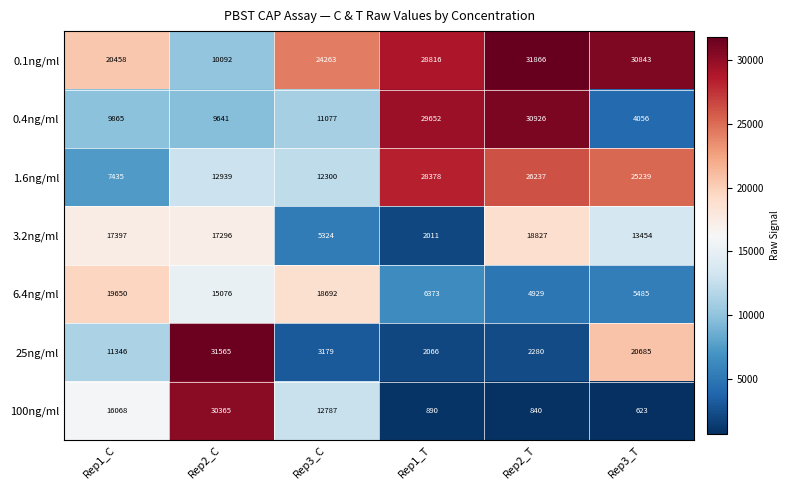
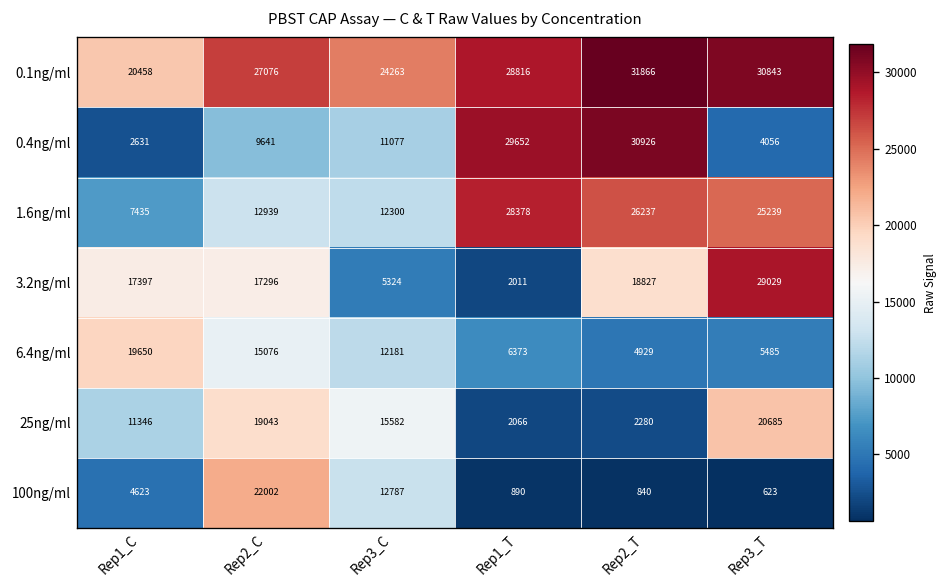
  {
    "0.1ng/ml": {
      "Rep1_C": 20458,
-     "Rep2_C": 10092,
+     "Rep2_C": 27076,
      "Rep3_C": 24263,
      "Rep1_T": 28816,
      "Rep2_T": 31866,
      "Rep3_T": 30843
    },
    "0.4ng/ml": {
-     "Rep1_C": 9865,
+     "Rep1_C": 2631,
      "Rep2_C": 9641,
      "Rep3_C": 11077,
      "Rep1_T": 29652,
      "Rep2_T": 30926,
      "Rep3_T": 4056
    },
    "1.6ng/ml": {
      "Rep1_C": 7435,
      "Rep2_C": 12939,
      "Rep3_C": 12300,
      "Rep1_T": 28378,
      "Rep2_T": 26237,
      "Rep3_T": 25239
    },
    "3.2ng/ml": {
      "Rep1_C": 17397,
      "Rep2_C": 17296,
      "Rep3_C": 5324,
      "Rep1_T": 2011,
      "Rep2_T": 18827,
-     "Rep3_T": 13454
+     "Rep3_T": 29029
    },
    "6.4ng/ml": {
      "Rep1_C": 19650,
      "Rep2_C": 15076,
-     "Rep3_C": 18692,
+     "Rep3_C": 12181,
      "Rep1_T": 6373,
      "Rep2_T": 4929,
      "Rep3_T": 5485
    },
    "25ng/ml": {
      "Rep1_C": 11346,
-     "Rep2_C": 31565,
-     "Rep3_C": 3179,
+     "Rep2_C": 19043,
+     "Rep3_C": 15582,
      "Rep1_T": 2066,
      "Rep2_T": 2280,
      "Rep3_T": 20685
    },
    "100ng/ml": {
-     "Rep1_C": 16068,
-     "Rep2_C": 30365,
+     "Rep1_C": 4623,
+     "Rep2_C": 22002,
      "Rep3_C": 12787,
      "Rep1_T": 890,
      "Rep2_T": 840,
      "Rep3_T": 623
    }
  }
